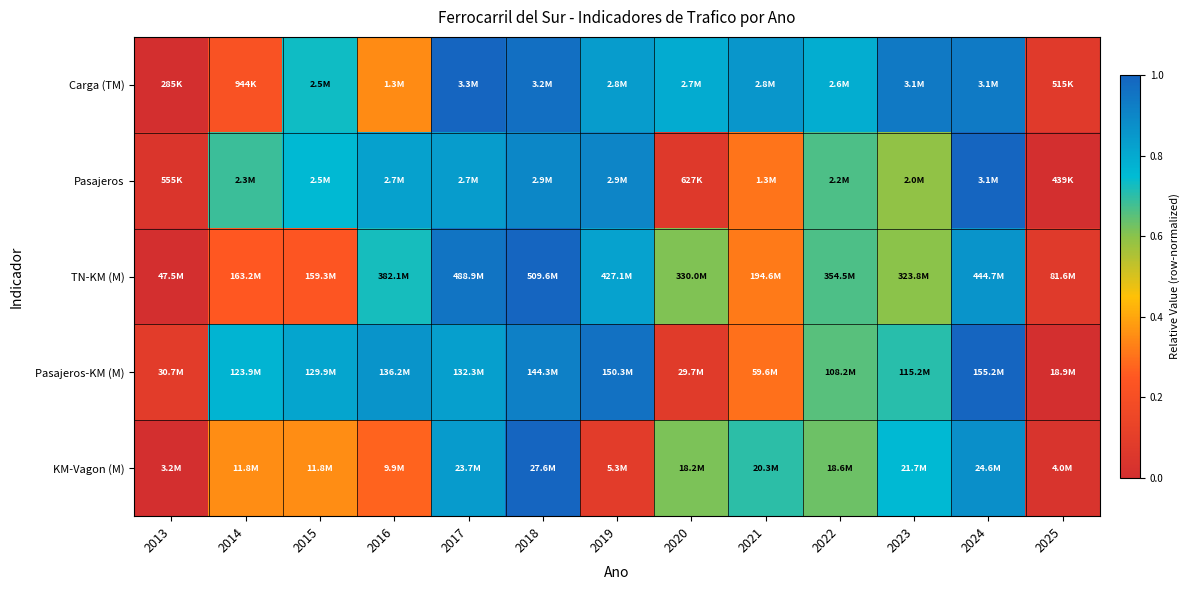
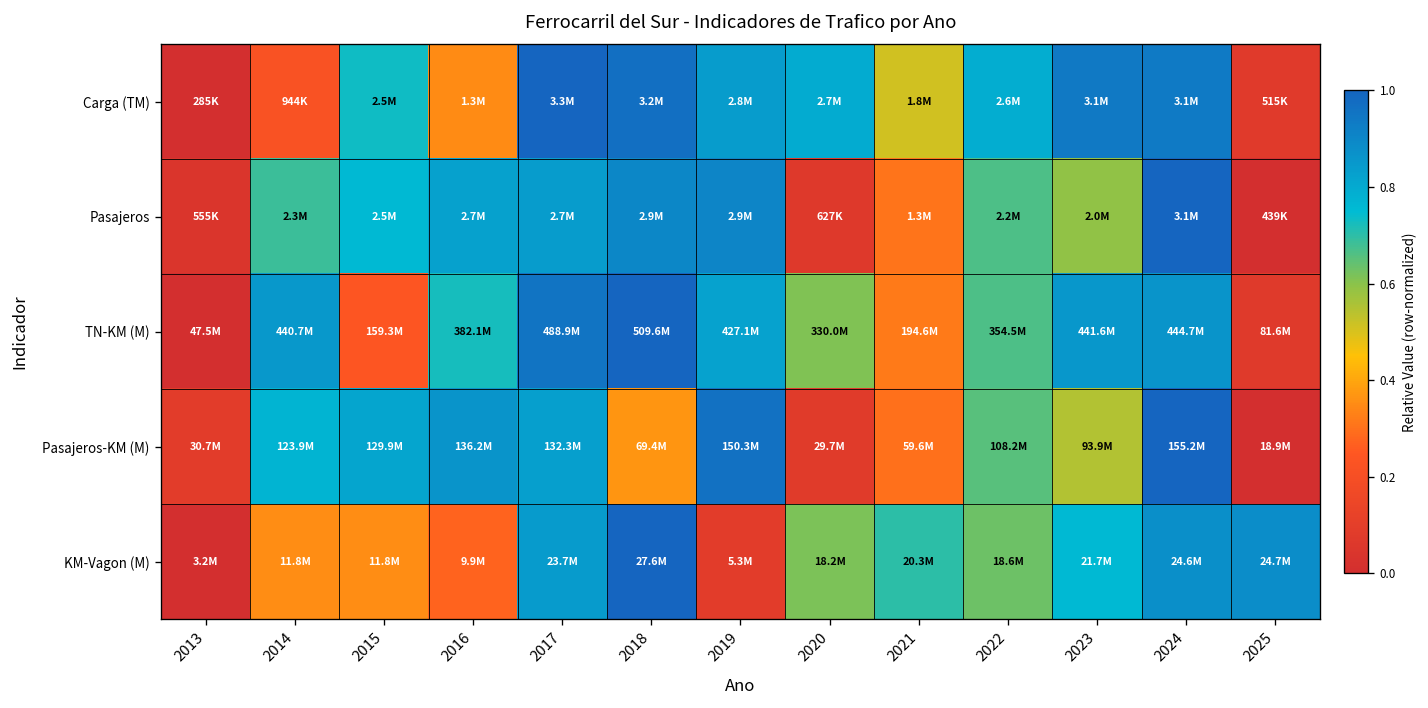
  {
    "Carga (TM)": {
      "2013": "285K",
      "2014": "944K",
      "2015": "2.5M",
      "2016": "1.3M",
      "2017": "3.3M",
      "2018": "3.2M",
      "2019": "2.8M",
      "2020": "2.7M",
-     "2021": "2.8M",
+     "2021": "1.8M",
      "2022": "2.6M",
      "2023": "3.1M",
      "2024": "3.1M",
      "2025": "515K"
    },
    "Pasajeros": {
      "2013": "555K",
      "2014": "2.3M",
      "2015": "2.5M",
      "2016": "2.7M",
      "2017": "2.7M",
      "2018": "2.9M",
      "2019": "2.9M",
      "2020": "627K",
      "2021": "1.3M",
      "2022": "2.2M",
      "2023": "2.0M",
      "2024": "3.1M",
      "2025": "439K"
    },
    "TN-KM (M)": {
      "2013": "47.5M",
-     "2014": "163.2M",
+     "2014": "440.7M",
      "2015": "159.3M",
      "2016": "382.1M",
      "2017": "488.9M",
      "2018": "509.6M",
      "2019": "427.1M",
      "2020": "330.0M",
      "2021": "194.6M",
      "2022": "354.5M",
-     "2023": "323.8M",
+     "2023": "441.6M",
      "2024": "444.7M",
      "2025": "81.6M"
    },
    "Pasajeros-KM (M)": {
      "2013": "30.7M",
      "2014": "123.9M",
      "2015": "129.9M",
      "2016": "136.2M",
      "2017": "132.3M",
-     "2018": "144.3M",
+     "2018": "69.4M",
      "2019": "150.3M",
      "2020": "29.7M",
      "2021": "59.6M",
      "2022": "108.2M",
-     "2023": "115.2M",
+     "2023": "93.9M",
      "2024": "155.2M",
      "2025": "18.9M"
    },
    "KM-Vagon (M)": {
      "2013": "3.2M",
      "2014": "11.8M",
      "2015": "11.8M",
      "2016": "9.9M",
      "2017": "23.7M",
      "2018": "27.6M",
      "2019": "5.3M",
      "2020": "18.2M",
      "2021": "20.3M",
      "2022": "18.6M",
      "2023": "21.7M",
      "2024": "24.6M",
-     "2025": "4.0M"
+     "2025": "24.7M"
    }
  }
